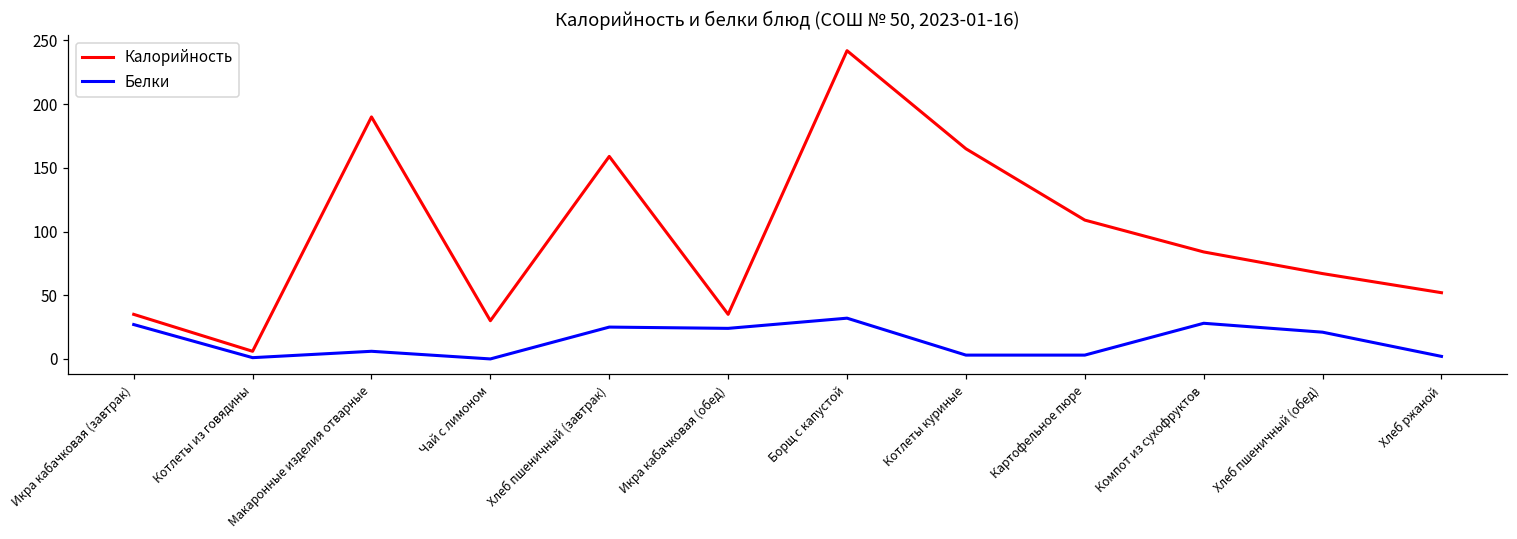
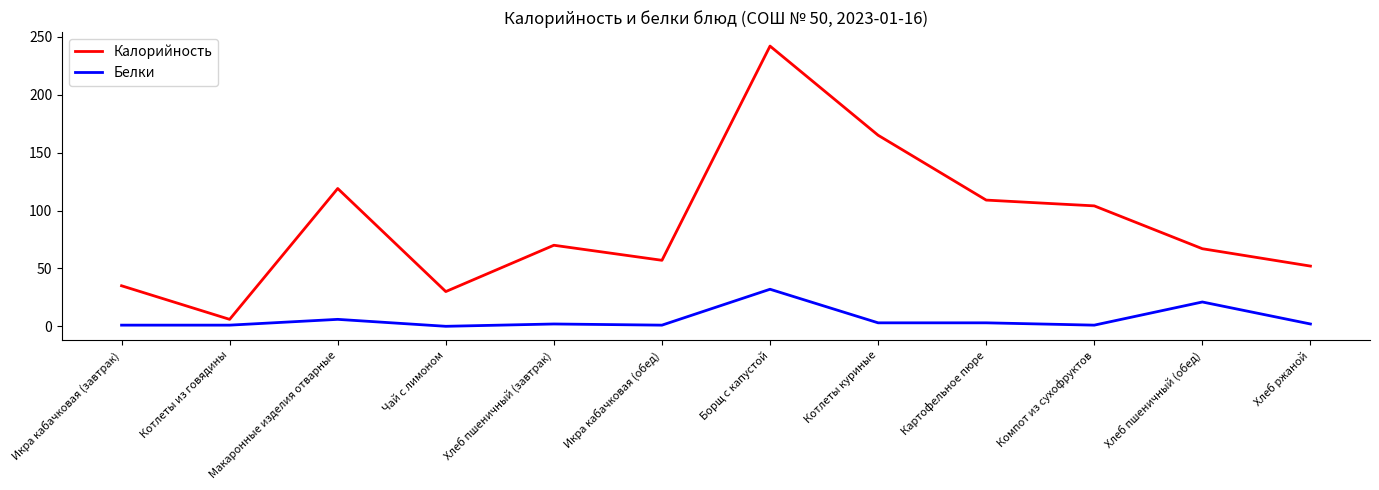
  {
    "Калорийность": {
      "Икра кабачковая (завтрак)": 35,
      "Котлеты из говядины": 6,
-     "Макаронные изделия отварные": 190,
+     "Макаронные изделия отварные": 119,
      "Чай с лимоном": 30,
-     "Хлеб пшеничный (завтрак)": 159,
-     "Икра кабачковая (обед)": 35,
+     "Хлеб пшеничный (завтрак)": 70,
+     "Икра кабачковая (обед)": 57,
      "Борщ с капустой": 242,
      "Котлеты куриные": 165,
      "Картофельное пюре": 109,
-     "Компот из сухофруктов": 84,
+     "Компот из сухофруктов": 104,
      "Хлеб пшеничный (обед)": 67,
      "Хлеб ржаной": 52
    },
    "Белки": {
-     "Икра кабачковая (завтрак)": 27,
+     "Икра кабачковая (завтрак)": 1,
      "Котлеты из говядины": 1,
      "Макаронные изделия отварные": 6,
      "Чай с лимоном": 0,
-     "Хлеб пшеничный (завтрак)": 25,
-     "Икра кабачковая (обед)": 24,
+     "Хлеб пшеничный (завтрак)": 2,
+     "Икра кабачковая (обед)": 1,
      "Борщ с капустой": 32,
      "Котлеты куриные": 3,
      "Картофельное пюре": 3,
-     "Компот из сухофруктов": 28,
+     "Компот из сухофруктов": 1,
      "Хлеб пшеничный (обед)": 21,
      "Хлеб ржаной": 2
    }
  }
